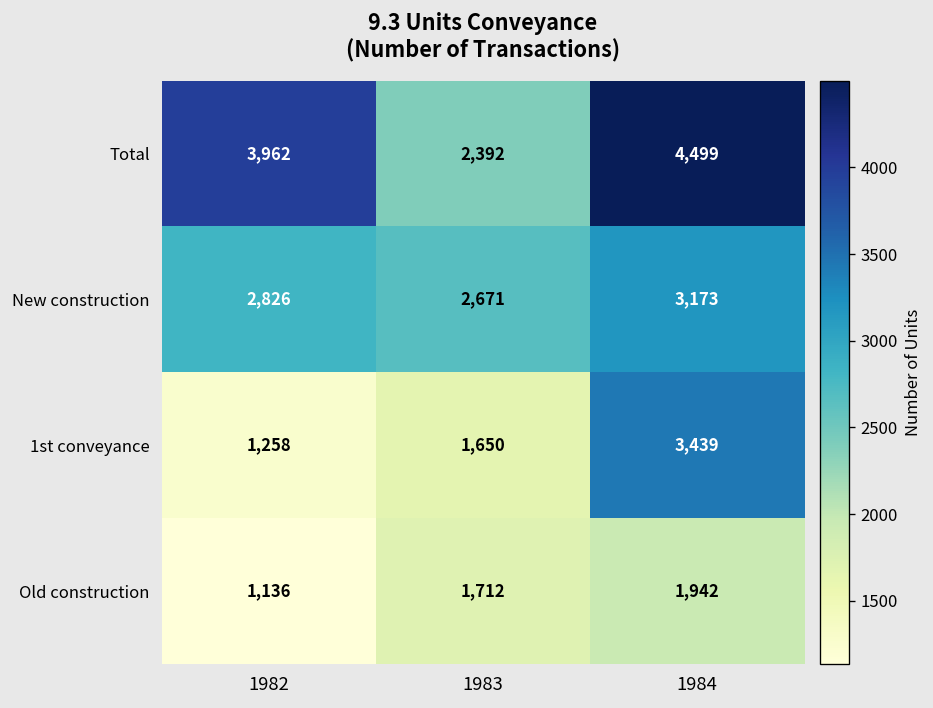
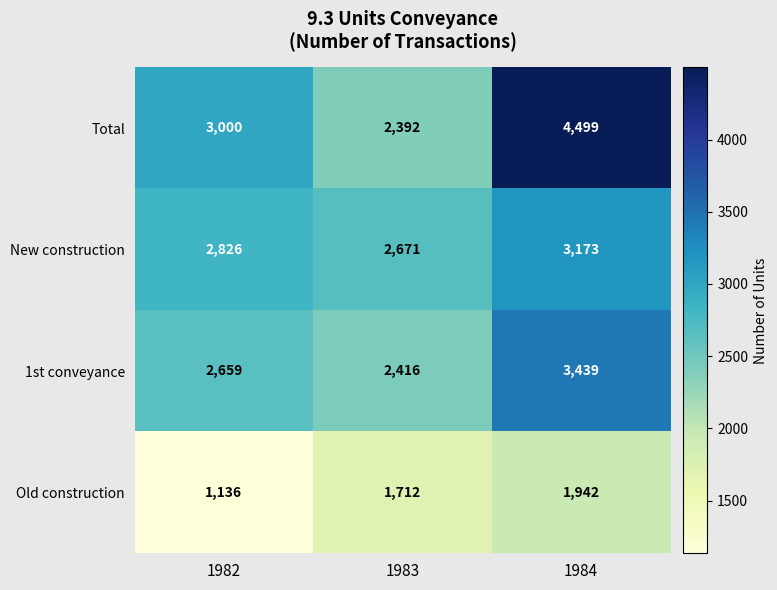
  {
    "Total": {
-     "1982": "3,962",
+     "1982": "3,000",
      "1983": "2,392",
      "1984": "4,499"
    },
    "New construction": {
      "1982": "2,826",
      "1983": "2,671",
      "1984": "3,173"
    },
    "1st conveyance": {
-     "1982": "1,258",
-     "1983": "1,650",
+     "1982": "2,659",
+     "1983": "2,416",
      "1984": "3,439"
    },
    "Old construction": {
      "1982": "1,136",
      "1983": "1,712",
      "1984": "1,942"
    }
  }
